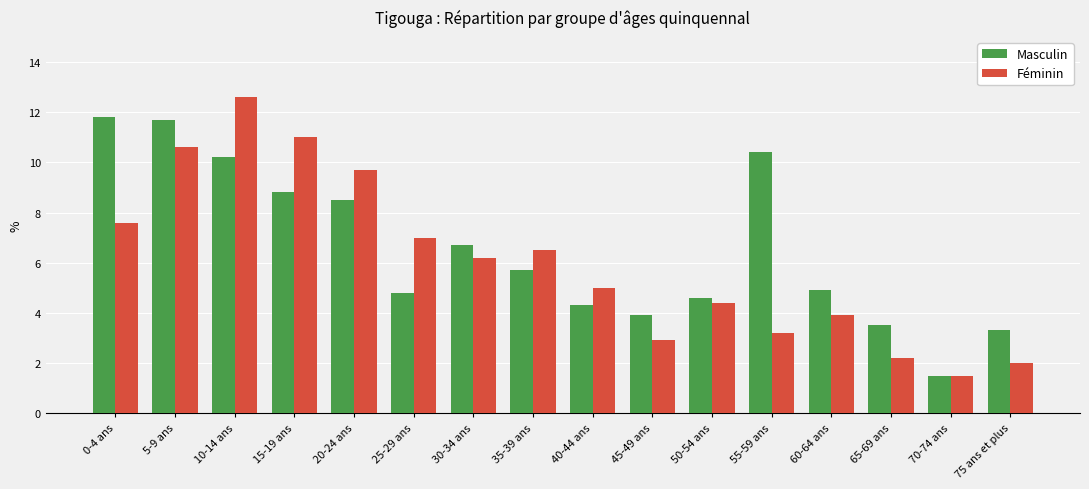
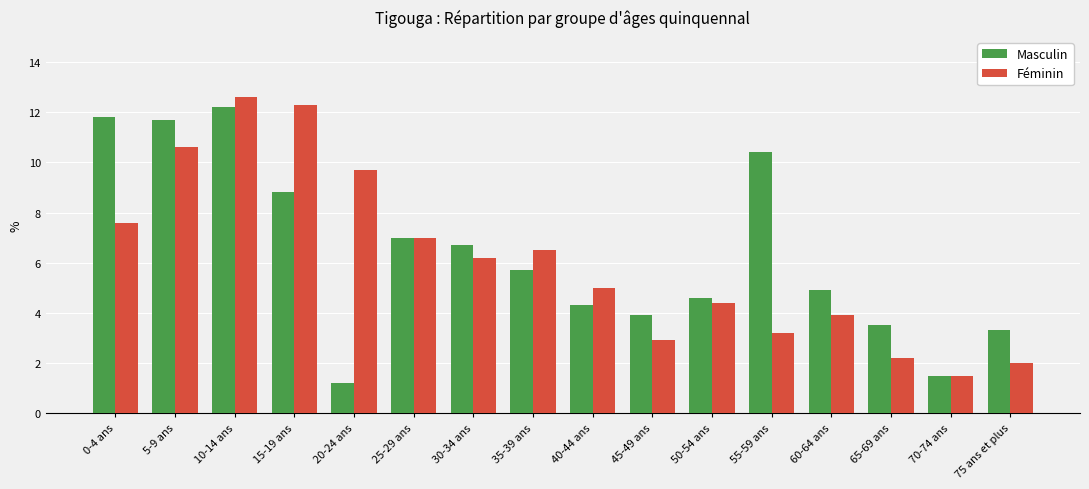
  {
    "Masculin": {
      "0-4 ans": 11.8,
      "5-9 ans": 11.7,
-     "10-14 ans": 10.2,
+     "10-14 ans": 12.2,
      "15-19 ans": 8.8,
-     "20-24 ans": 8.5,
-     "25-29 ans": 4.8,
+     "20-24 ans": 1.2,
+     "25-29 ans": 7.0,
      "30-34 ans": 6.7,
      "35-39 ans": 5.7,
      "40-44 ans": 4.3,
      "45-49 ans": 3.9,
      "50-54 ans": 4.6,
      "55-59 ans": 10.4,
      "60-64 ans": 4.9,
      "65-69 ans": 3.5,
      "70-74 ans": 1.5,
      "75 ans et plus": 3.3
    },
    "Féminin": {
      "0-4 ans": 7.6,
      "5-9 ans": 10.6,
      "10-14 ans": 12.6,
-     "15-19 ans": 11.0,
+     "15-19 ans": 12.3,
      "20-24 ans": 9.7,
      "25-29 ans": 7.0,
      "30-34 ans": 6.2,
      "35-39 ans": 6.5,
      "40-44 ans": 5.0,
      "45-49 ans": 2.9,
      "50-54 ans": 4.4,
      "55-59 ans": 3.2,
      "60-64 ans": 3.9,
      "65-69 ans": 2.2,
      "70-74 ans": 1.5,
      "75 ans et plus": 2.0
    }
  }
